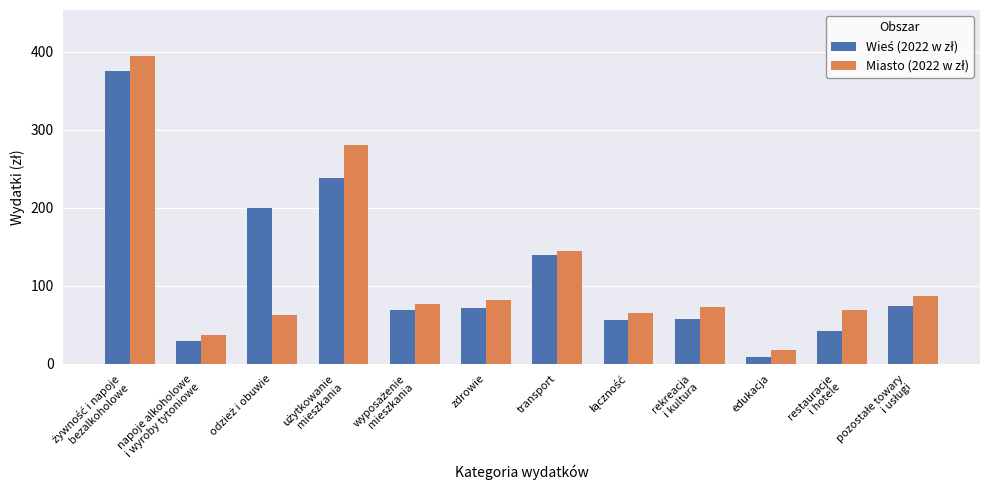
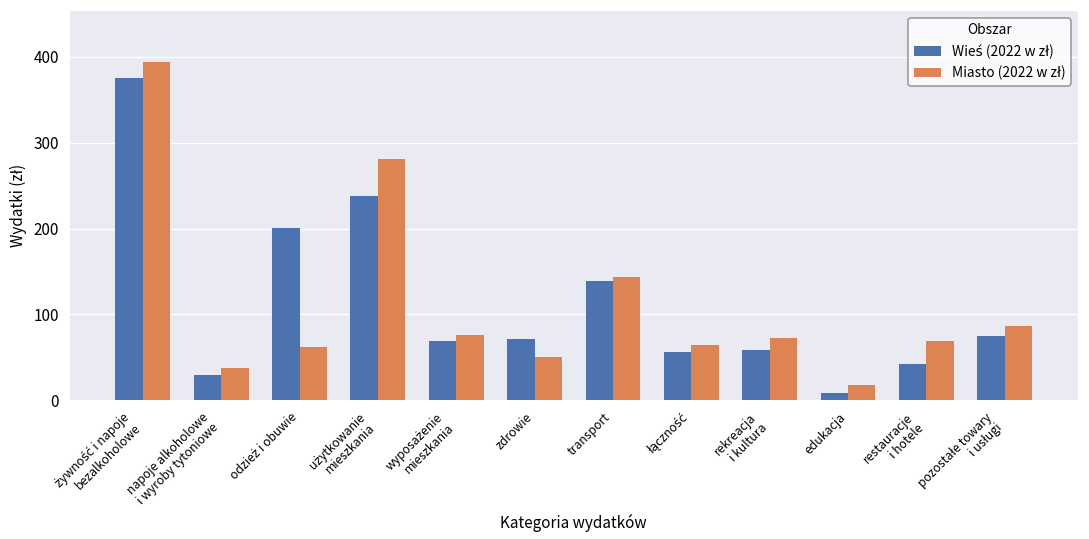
  {
    "Wieś (2022 w zł)": {
      "żywność i napoje bezalkoholowe": 380,
      "napoje alkoholowe i wyroby tytoniowe": 30,
      "odzież i obuwie": 200,
      "użytkowanie mieszkania": 240,
      "wyposażenie mieszkania": 70,
      "zdrowie": 70,
      "transport": 140,
      "łączność": 60,
      "rekreacja i kultura": 60,
      "edukacja": 10,
      "restauracje i hotele": 40,
      "pozostałe towary i usługi": 70
    },
    "Miasto (2022 w zł)": {
      "żywność i napoje bezalkoholowe": 390,
      "napoje alkoholowe i wyroby tytoniowe": 40,
      "odzież i obuwie": 60,
      "użytkowanie mieszkania": 280,
      "wyposażenie mieszkania": 80,
-     "zdrowie": 80,
+     "zdrowie": 50,
      "transport": 140,
      "łączność": 60,
      "rekreacja i kultura": 70,
      "edukacja": 20,
      "restauracje i hotele": 70,
      "pozostałe towary i usługi": 90
    }
  }
